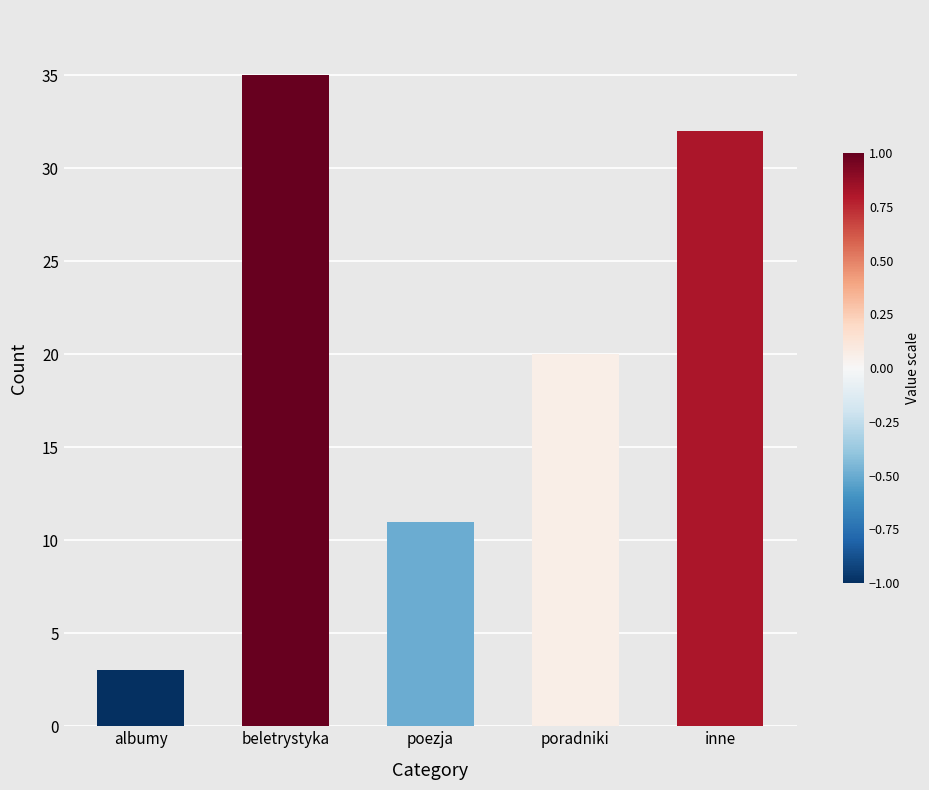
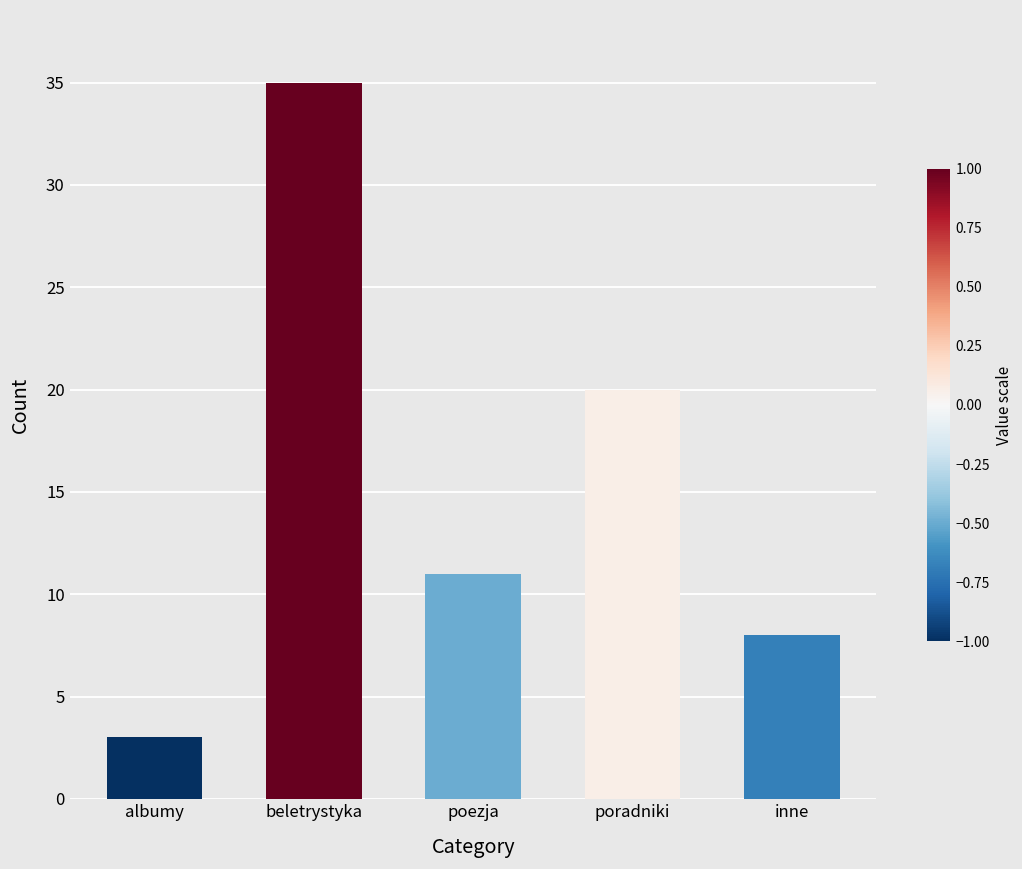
  {
    "albumy": 3,
    "beletrystyka": 35,
    "poezja": 11,
    "poradniki": 20,
-   "inne": 32
+   "inne": 8
  }
